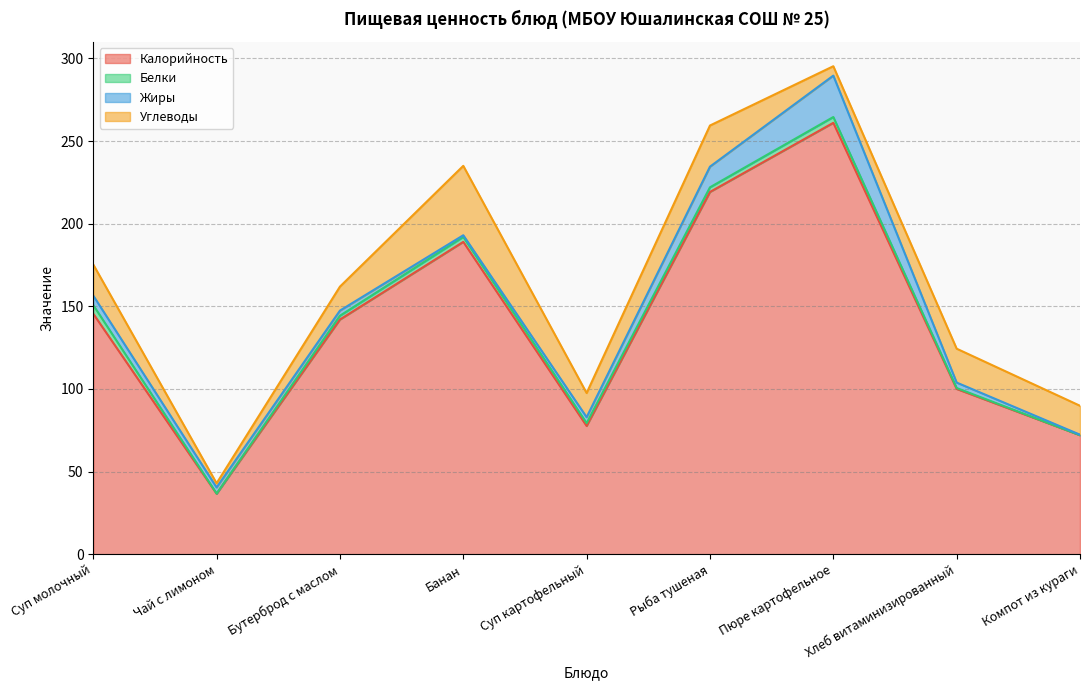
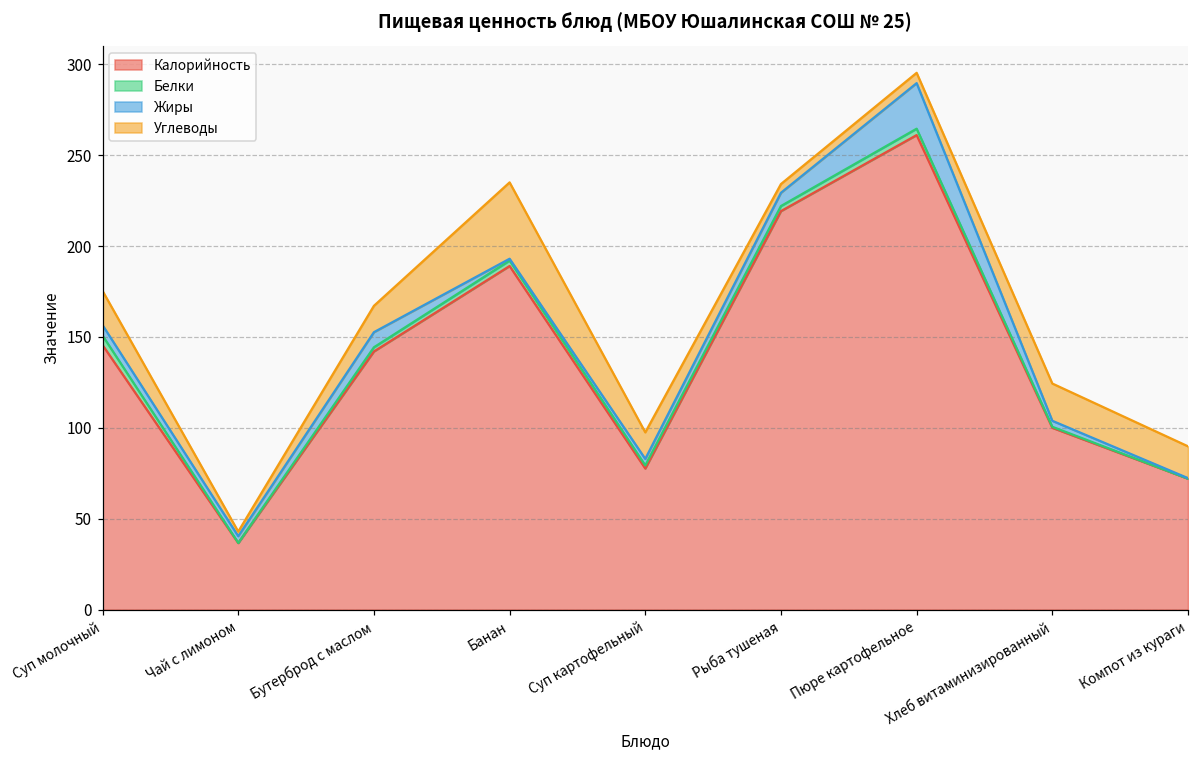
  {
    "Калорийность": {
      "Суп молочный": 146,
      "Бутерброд с маслом": 142,
      "Банан": 189,
      "Суп картофельный": 78,
      "Рыба тушеная": 219,
      "Пюре картофельное": 261
    },
    "Белки": {
      "Суп молочный": 5,
      "Бутерброд с маслом": 2,
      "Суп картофельный": 2,
      "Рыба тушеная": 3,
      "Пюре картофельное": 4
    },
    "Жиры": {
      "Суп молочный": 6,
      "Чай с лимоном": 4,
-     "Бутерброд с маслом": 3,
+     "Бутерброд с маслом": 8,
      "Суп картофельный": 4,
-     "Рыба тушеная": 13,
+     "Рыба тушеная": 7,
      "Пюре картофельное": 25,
      "Хлеб витаминизированный": 3
    },
    "Углеводы": {
      "Суп молочный": 19,
      "Чай с лимоном": 3,
      "Бутерброд с маслом": 15,
      "Банан": 42,
      "Суп картофельный": 15,
-     "Рыба тушеная": 25,
+     "Рыба тушеная": 5,
      "Пюре картофельное": 6,
      "Хлеб витаминизированный": 21,
      "Компот из кураги": 18
    }
  }
